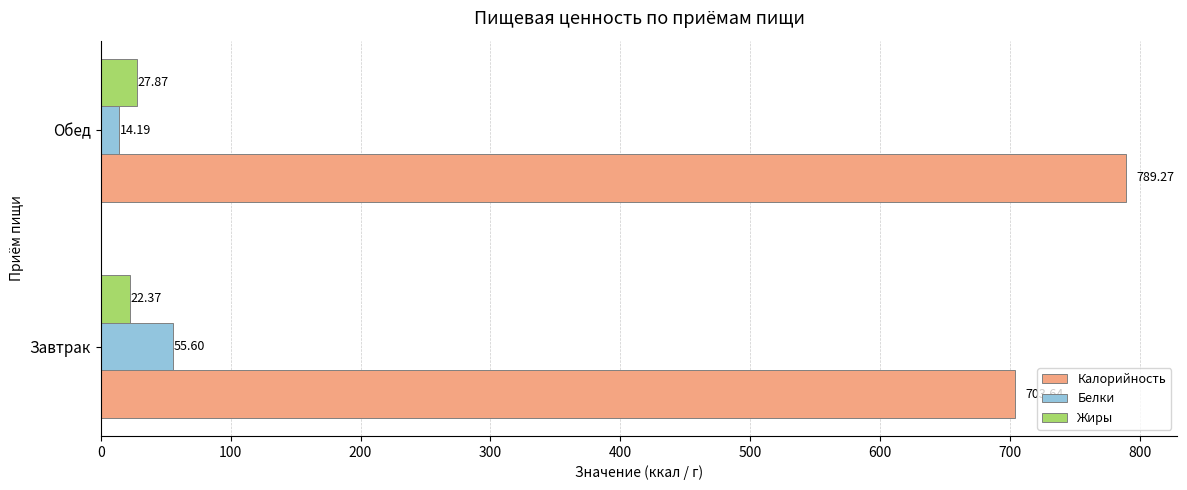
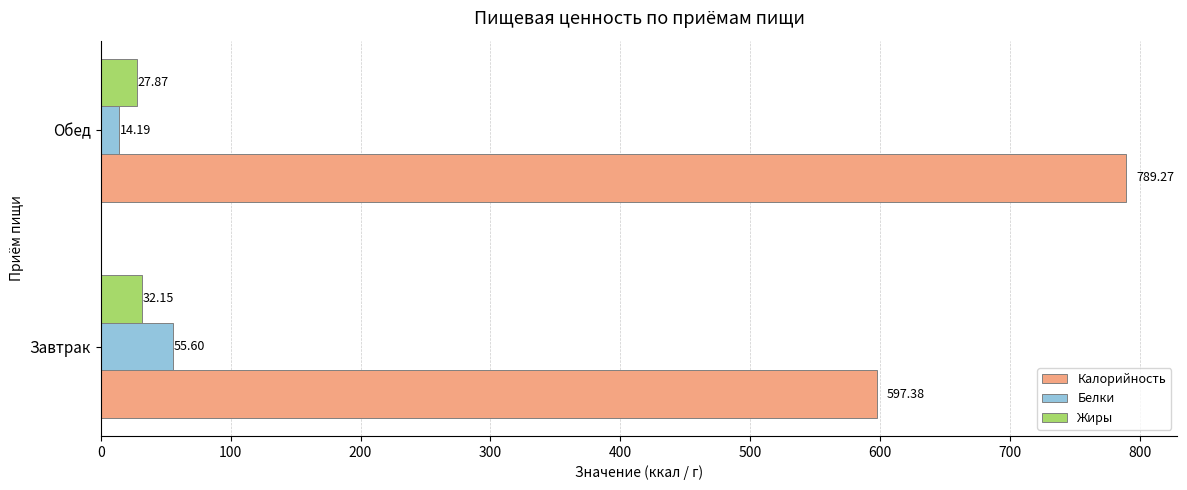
  {
    "Калорийность": {
-     "Завтрак": 704
+     "Завтрак": 597
    },
    "Белки": {
      "Обед": 14.19,
      "Завтрак": 55.60
    },
    "Жиры": {
      "Обед": 27.87,
-     "Завтрак": 22.37
+     "Завтрак": 32.15
    }
  }
